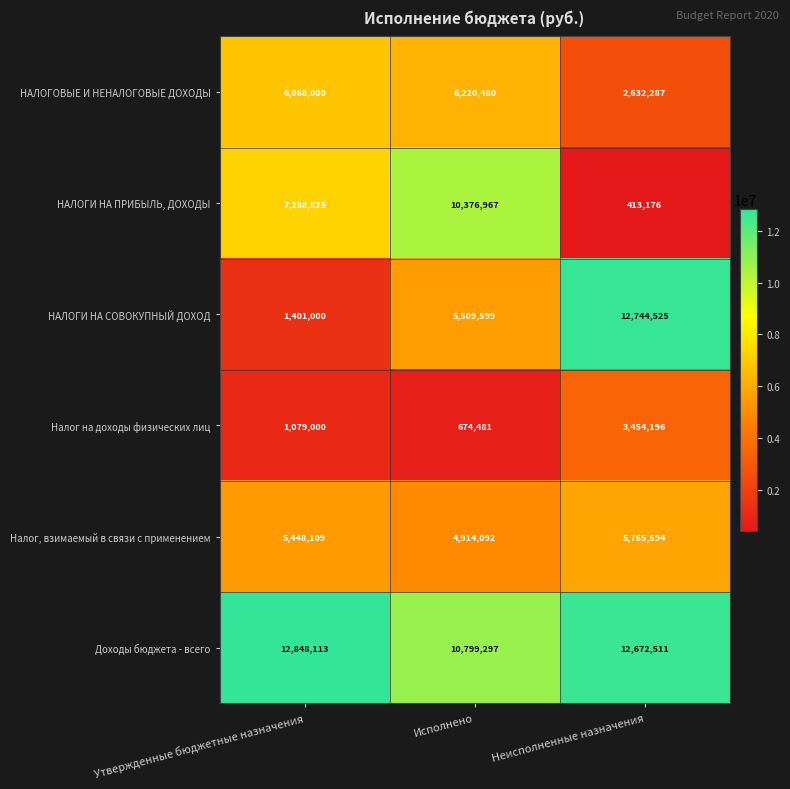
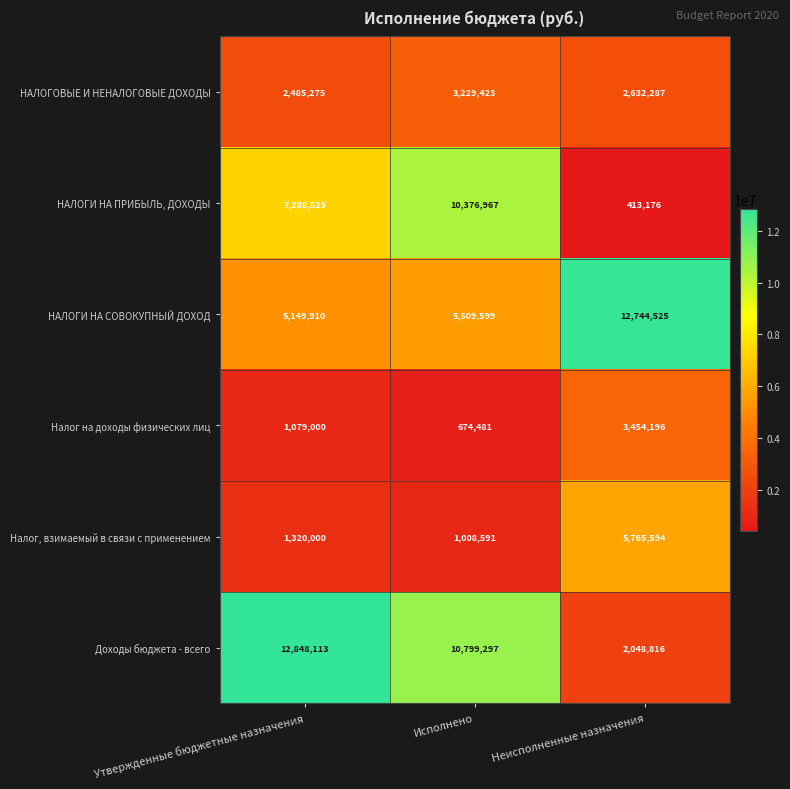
  {
    "НАЛОГОВЫЕ И НЕНАЛОГОВЫЕ ДОХОДЫ": {
-     "Утвержденные бюджетные назначения": "6,868,000",
-     "Исполнено": "6,220,480",
+     "Утвержденные бюджетные назначения": "2,485,275",
+     "Исполнено": "3,229,423",
      "Неисполненные назначения": "2,632,287"
    },
    "НАЛОГИ НА ПРИБЫЛЬ, ДОХОДЫ": {
      "Утвержденные бюджетные назначения": "7,288,825",
      "Исполнено": "10,376,967",
      "Неисполненные назначения": "413,176"
    },
    "НАЛОГИ НА СОВОКУПНЫЙ ДОХОД": {
-     "Утвержденные бюджетные назначения": "1,401,000",
+     "Утвержденные бюджетные назначения": "5,149,910",
      "Исполнено": "5,509,599",
      "Неисполненные назначения": "12,744,525"
    },
    "Налог на доходы физических лиц": {
      "Утвержденные бюджетные назначения": "1,079,000",
      "Исполнено": "674,481",
      "Неисполненные назначения": "3,454,196"
    },
    "Налог, взимаемый в связи с применением": {
-     "Утвержденные бюджетные назначения": "5,448,109",
-     "Исполнено": "4,914,092",
+     "Утвержденные бюджетные назначения": "1,320,000",
+     "Исполнено": "1,008,591",
      "Неисполненные назначения": "5,765,594"
    },
    "Доходы бюджета - всего": {
      "Утвержденные бюджетные назначения": "12,848,113",
      "Исполнено": "10,799,297",
-     "Неисполненные назначения": "12,672,511"
+     "Неисполненные назначения": "2,048,816"
    }
  }
